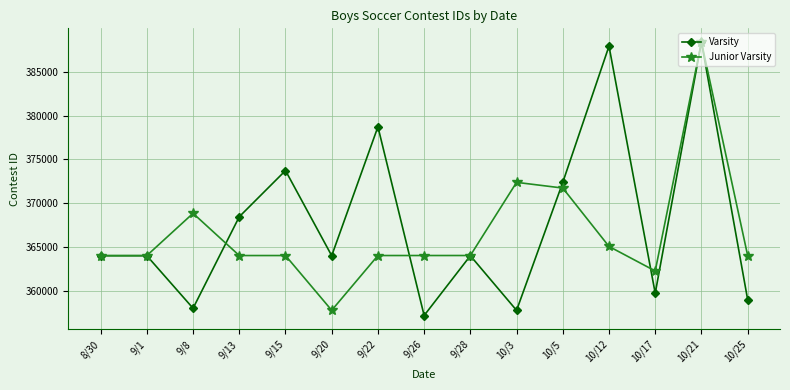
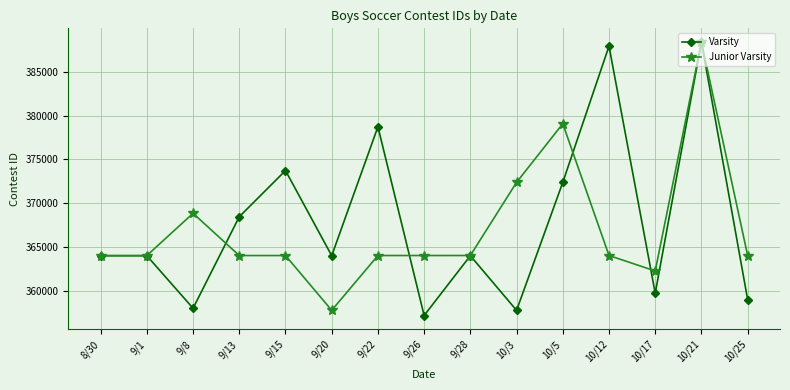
  {
    "Varsity": {
      "9/8": 358000,
      "9/13": 368000,
      "9/15": 374000,
      "9/20": 364000,
      "9/22": 379000,
      "9/26": 357000,
      "10/3": 358000,
      "10/5": 372000,
      "10/12": 388000,
      "10/17": 360000,
      "10/25": 359000
    },
    "Junior Varsity": {
      "9/8": 369000,
      "9/13": 364000,
      "9/15": 364000,
      "9/20": 358000,
      "9/22": 364000,
      "9/26": 364000,
      "10/3": 372000,
-     "10/5": 372000,
-     "10/12": 365000,
+     "10/5": 379000,
+     "10/12": 364000,
      "10/17": 362000,
      "10/25": 364000
    }
  }
